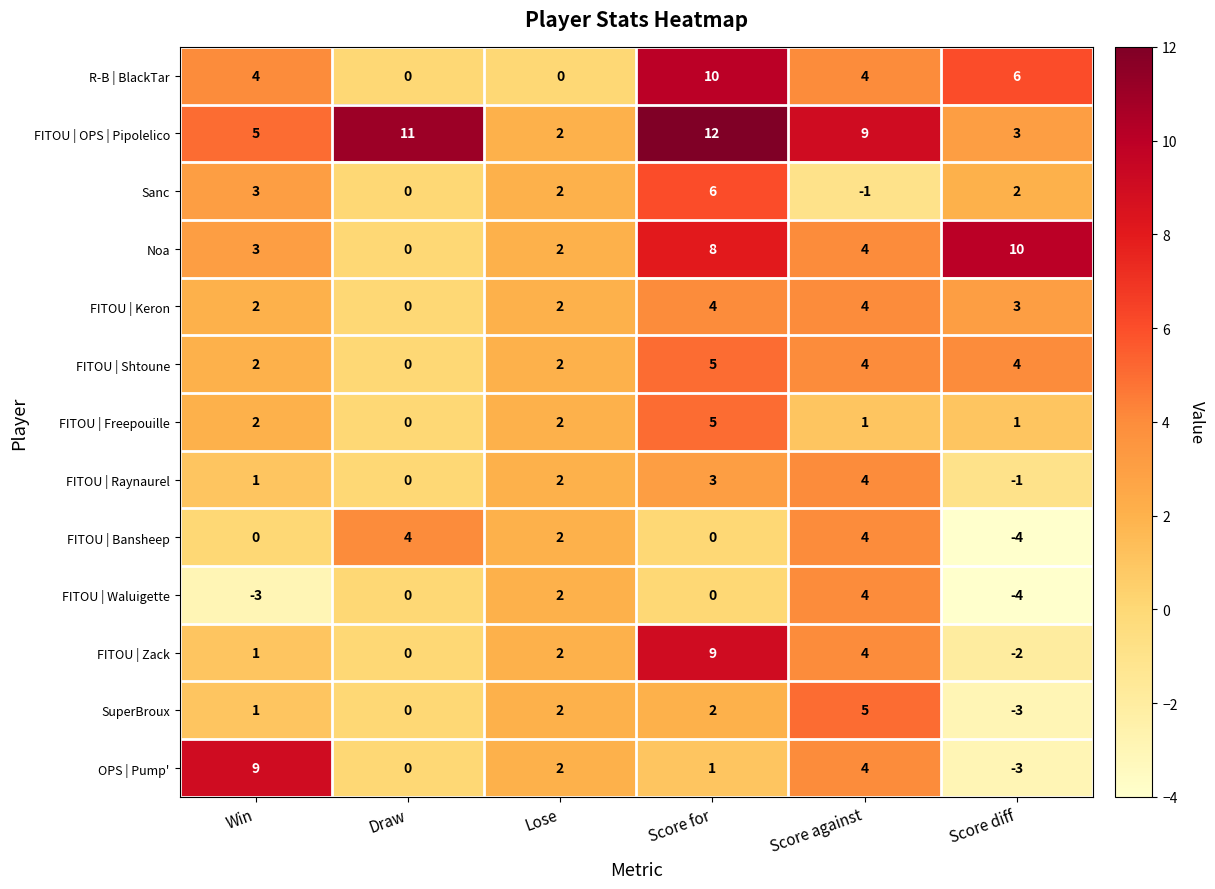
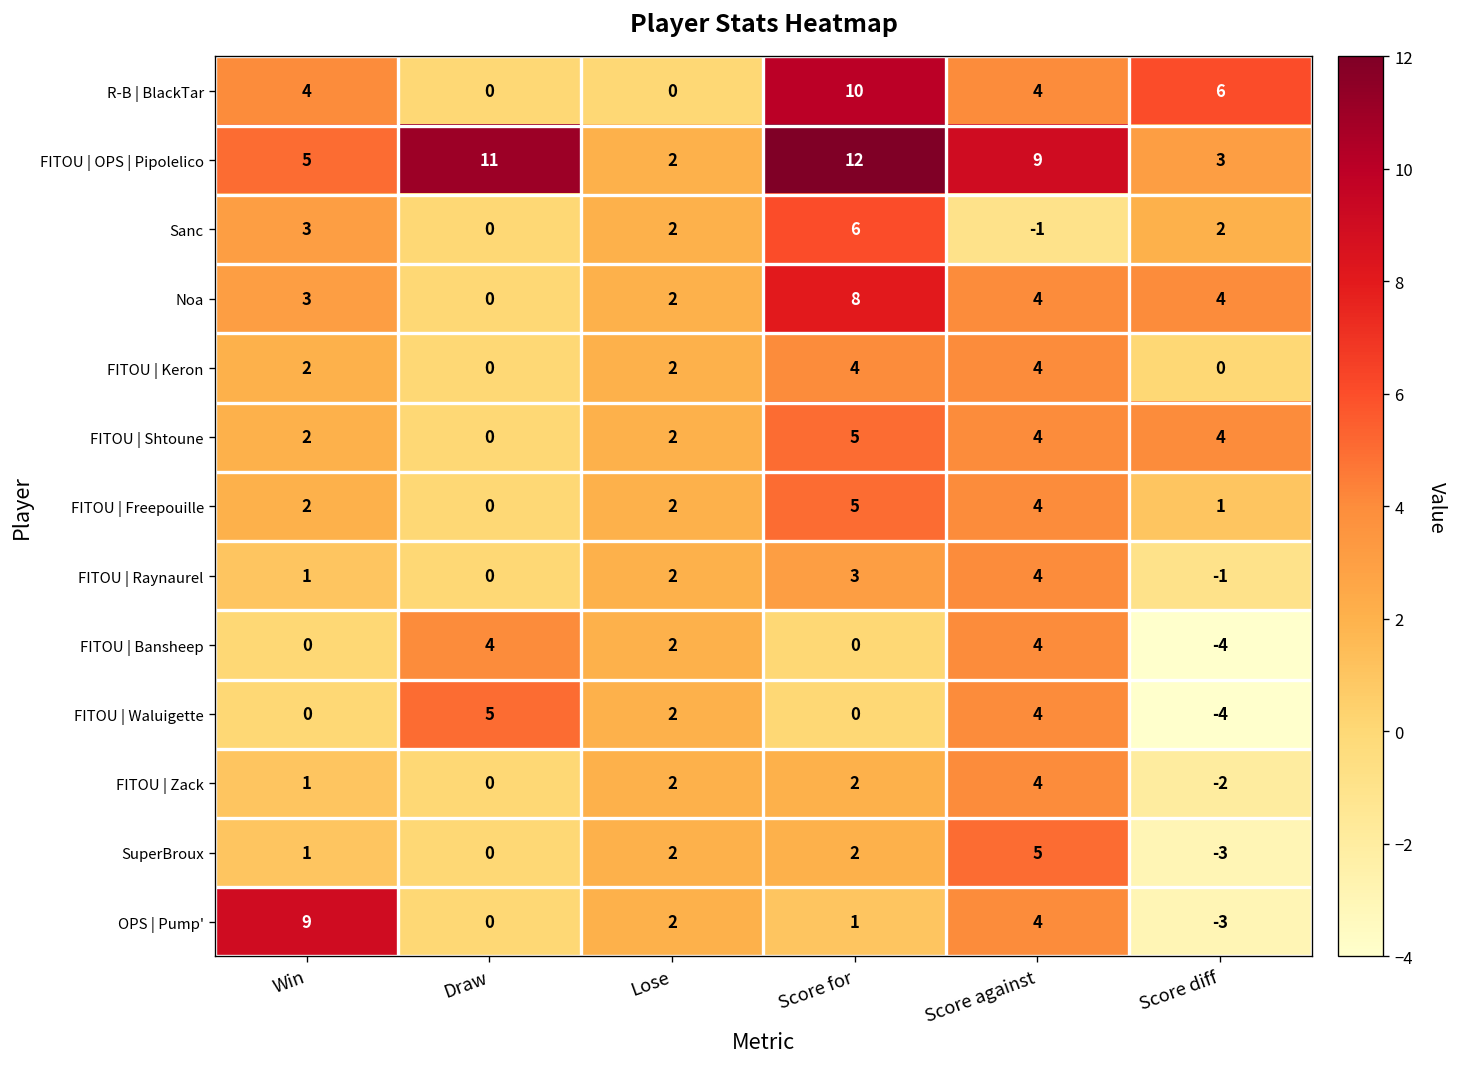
  {
    "R-B | BlackTar": {
      "Win": 4,
      "Draw": 0,
      "Lose": 0,
      "Score for": 10,
      "Score against": 4,
      "Score diff": 6
    },
    "FITOU | OPS | Pipolelico": {
      "Win": 5,
      "Draw": 11,
      "Lose": 2,
      "Score for": 12,
      "Score against": 9,
      "Score diff": 3
    },
    "Sanc": {
      "Win": 3,
      "Draw": 0,
      "Lose": 2,
      "Score for": 6,
      "Score against": -1,
      "Score diff": 2
    },
    "Noa": {
      "Win": 3,
      "Draw": 0,
      "Lose": 2,
      "Score for": 8,
      "Score against": 4,
-     "Score diff": 10
+     "Score diff": 4
    },
    "FITOU | Keron": {
      "Win": 2,
      "Draw": 0,
      "Lose": 2,
      "Score for": 4,
      "Score against": 4,
-     "Score diff": 3
+     "Score diff": 0
    },
    "FITOU | Shtoune": {
      "Win": 2,
      "Draw": 0,
      "Lose": 2,
      "Score for": 5,
      "Score against": 4,
      "Score diff": 4
    },
    "FITOU | Freepouille": {
      "Win": 2,
      "Draw": 0,
      "Lose": 2,
      "Score for": 5,
-     "Score against": 1,
+     "Score against": 4,
      "Score diff": 1
    },
    "FITOU | Raynaurel": {
      "Win": 1,
      "Draw": 0,
      "Lose": 2,
      "Score for": 3,
      "Score against": 4,
      "Score diff": -1
    },
    "FITOU | Bansheep": {
      "Win": 0,
      "Draw": 4,
      "Lose": 2,
      "Score for": 0,
      "Score against": 4,
      "Score diff": -4
    },
    "FITOU | Waluigette": {
-     "Win": -3,
-     "Draw": 0,
+     "Win": 0,
+     "Draw": 5,
      "Lose": 2,
      "Score for": 0,
      "Score against": 4,
      "Score diff": -4
    },
    "FITOU | Zack": {
      "Win": 1,
      "Draw": 0,
      "Lose": 2,
-     "Score for": 9,
+     "Score for": 2,
      "Score against": 4,
      "Score diff": -2
    },
    "SuperBroux": {
      "Win": 1,
      "Draw": 0,
      "Lose": 2,
      "Score for": 2,
      "Score against": 5,
      "Score diff": -3
    },
    "OPS | Pump'": {
      "Win": 9,
      "Draw": 0,
      "Lose": 2,
      "Score for": 1,
      "Score against": 4,
      "Score diff": -3
    }
  }
